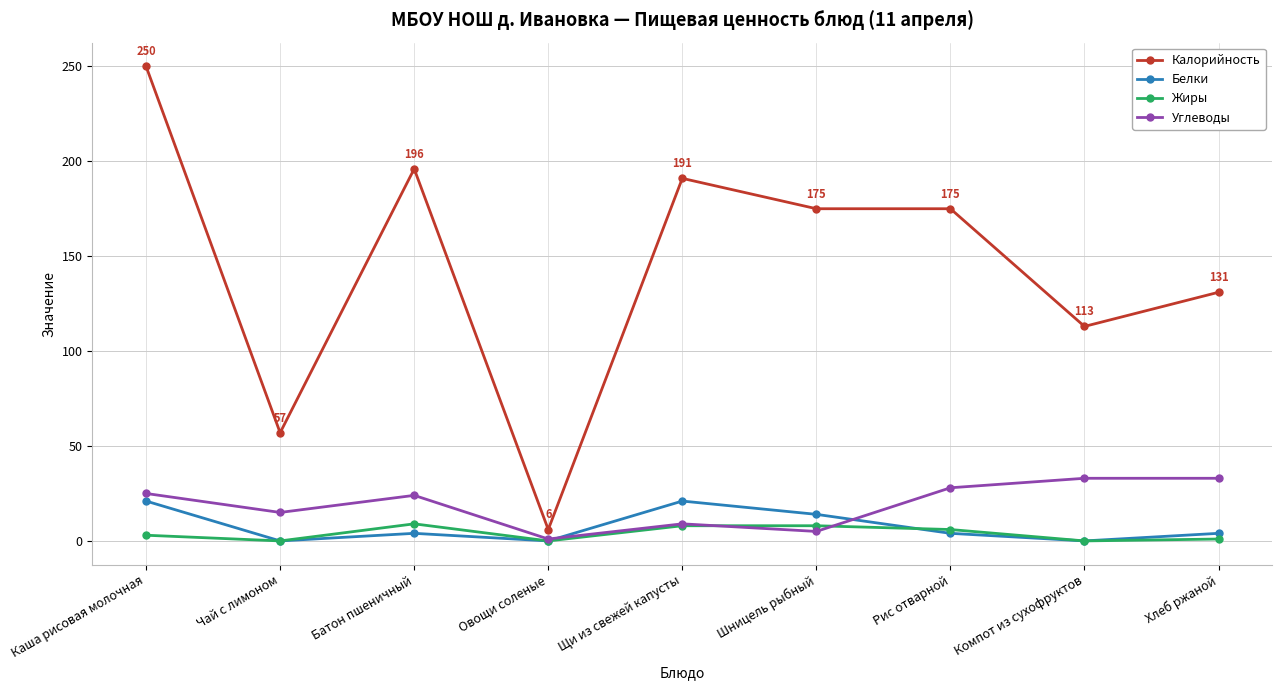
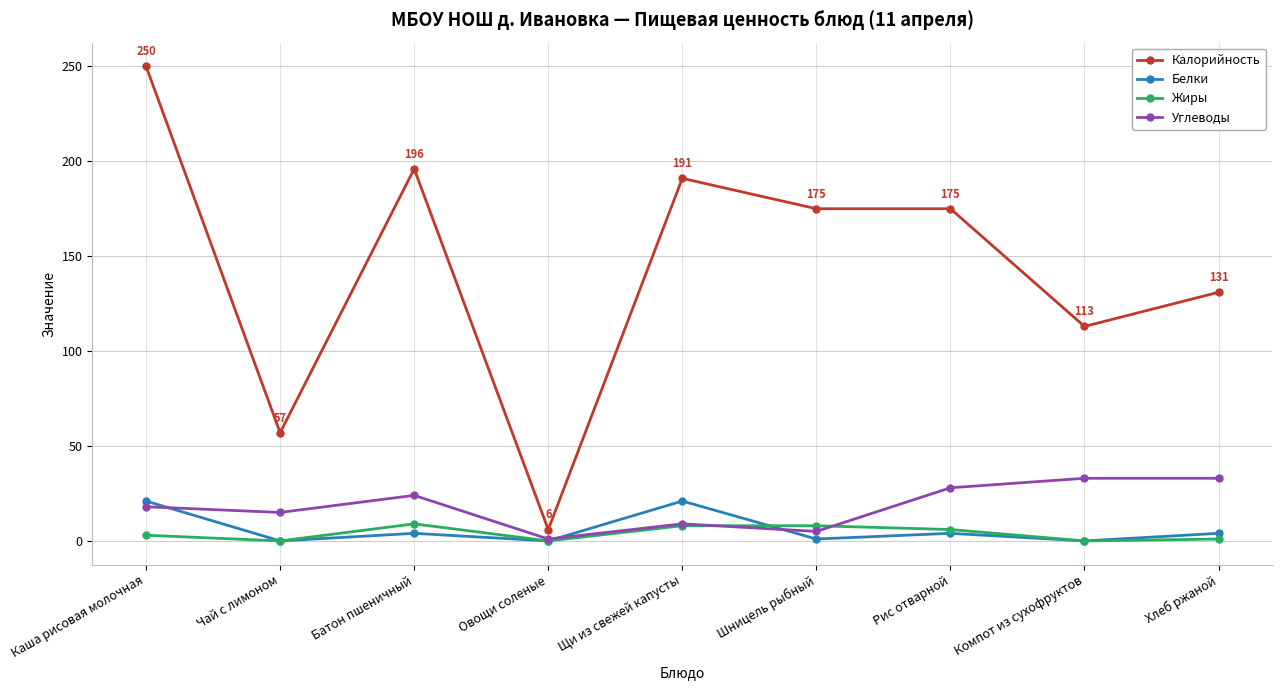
  {
    "Калорийность": {
      "Каша рисовая молочная": 250,
      "Чай с лимоном": 57,
      "Батон пшеничный": 196,
      "Овощи соленые": 6,
      "Щи из свежей капусты": 191,
      "Шницель рыбный": 175,
      "Рис отварной": 175,
      "Компот из сухофруктов": 113,
      "Хлеб ржаной": 131
    },
    "Белки": {
      "Каша рисовая молочная": 21,
      "Батон пшеничный": 4,
      "Щи из свежей капусты": 21,
-     "Шницель рыбный": 14,
+     "Шницель рыбный": 1,
      "Рис отварной": 4,
      "Хлеб ржаной": 4
    },
    "Жиры": {
      "Каша рисовая молочная": 3,
      "Батон пшеничный": 9,
      "Шницель рыбный": 8,
      "Рис отварной": 6,
      "Хлеб ржаной": 1
    },
    "Углеводы": {
-     "Каша рисовая молочная": 25,
+     "Каша рисовая молочная": 18,
      "Чай с лимоном": 15,
      "Батон пшеничный": 24,
      "Шницель рыбный": 5,
      "Рис отварной": 28,
      "Компот из сухофруктов": 33,
      "Хлеб ржаной": 33
    }
  }
